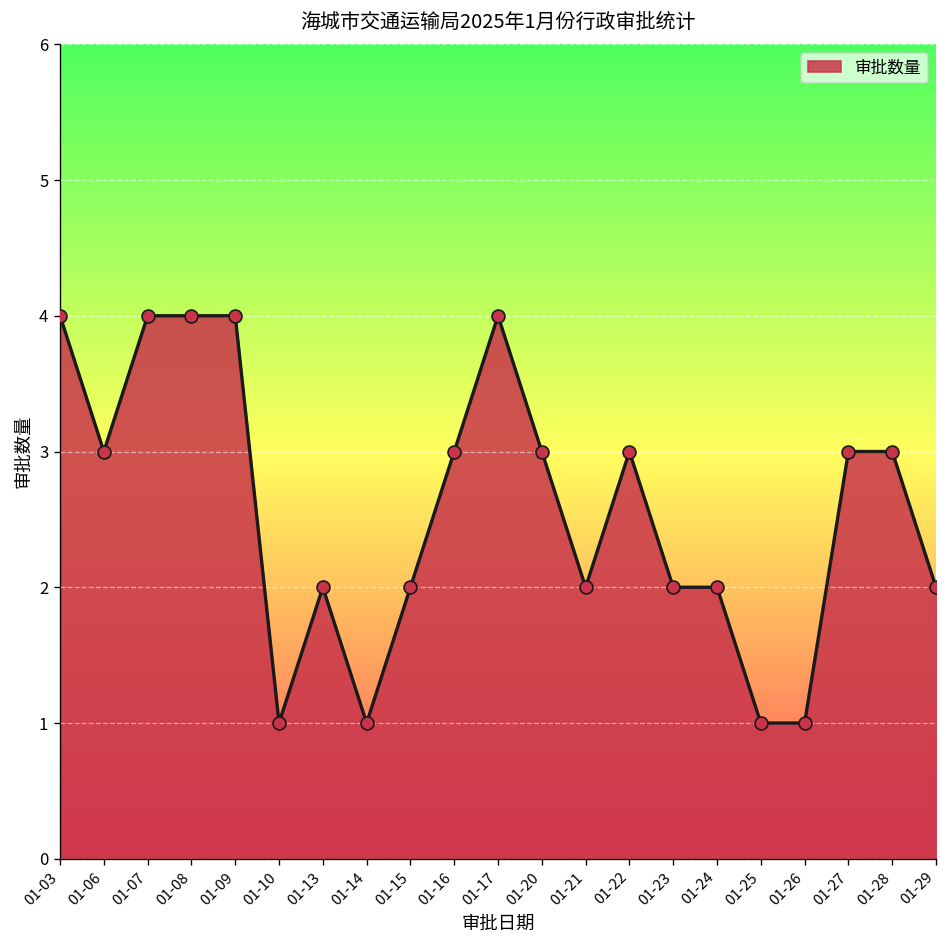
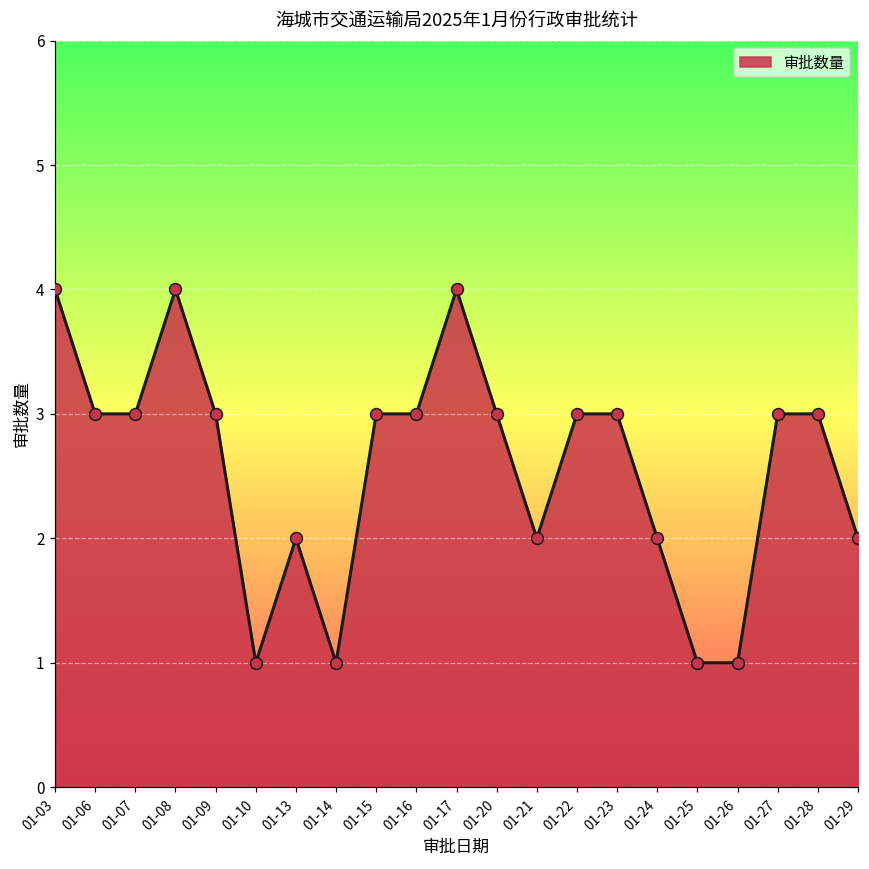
  {
    "01-03": 4,
    "01-06": 3,
-   "01-07": 4,
+   "01-07": 3,
    "01-08": 4,
-   "01-09": 4,
+   "01-09": 3,
    "01-10": 1,
    "01-13": 2,
    "01-14": 1,
-   "01-15": 2,
+   "01-15": 3,
    "01-16": 3,
    "01-17": 4,
    "01-20": 3,
    "01-21": 2,
    "01-22": 3,
-   "01-23": 2,
+   "01-23": 3,
    "01-24": 2,
    "01-25": 1,
    "01-26": 1,
    "01-27": 3,
    "01-28": 3,
    "01-29": 2
  }
